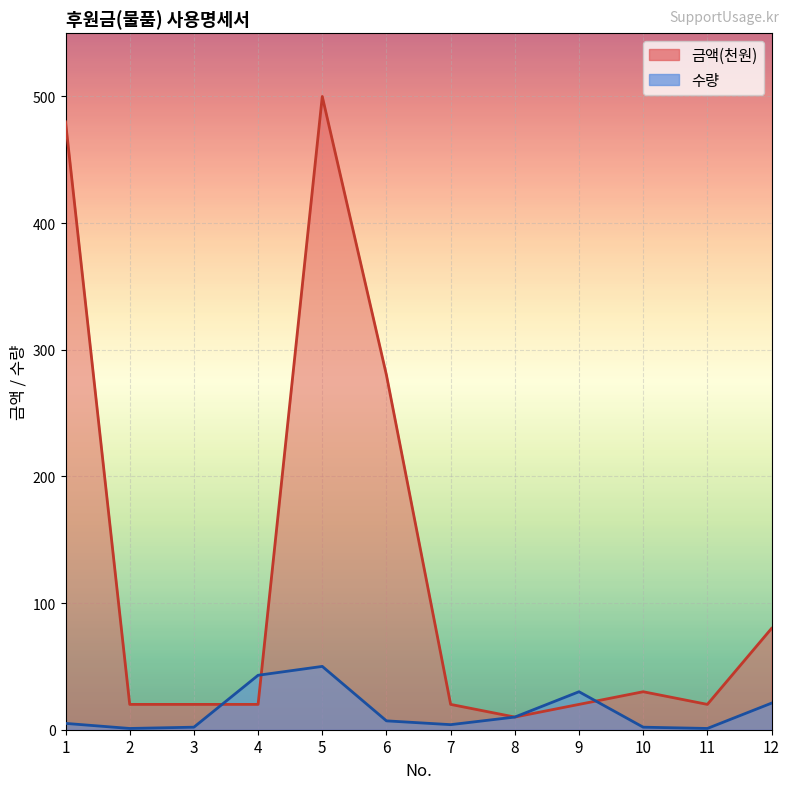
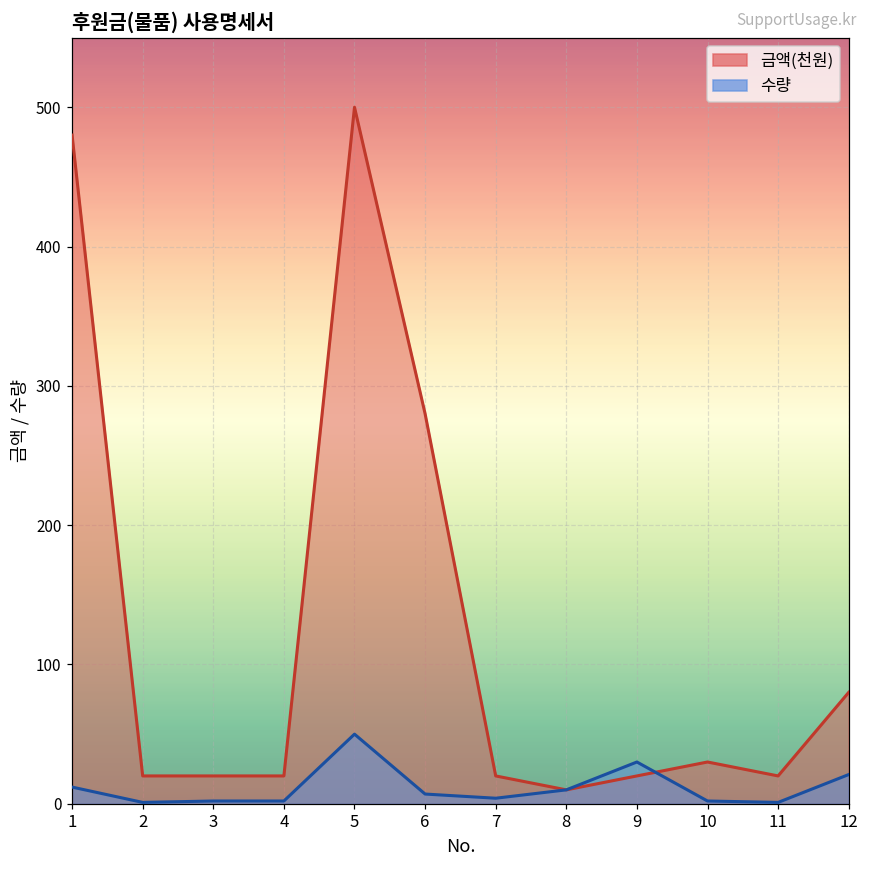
  {
    "금액(천원)": {
      "1": 480,
      "2": 20,
      "3": 20,
      "4": 20,
      "5": 500,
      "6": 280,
      "7": 20,
      "9": 20,
      "10": 30,
      "11": 20,
      "12": 80
    },
    "수량": {
-     "1": 5,
+     "1": 12,
      "2": 1,
      "3": 2,
-     "4": 43,
+     "4": 2,
      "5": 50,
      "6": 7,
      "7": 4,
      "9": 30,
      "10": 2,
      "11": 1,
      "12": 21
    }
  }
